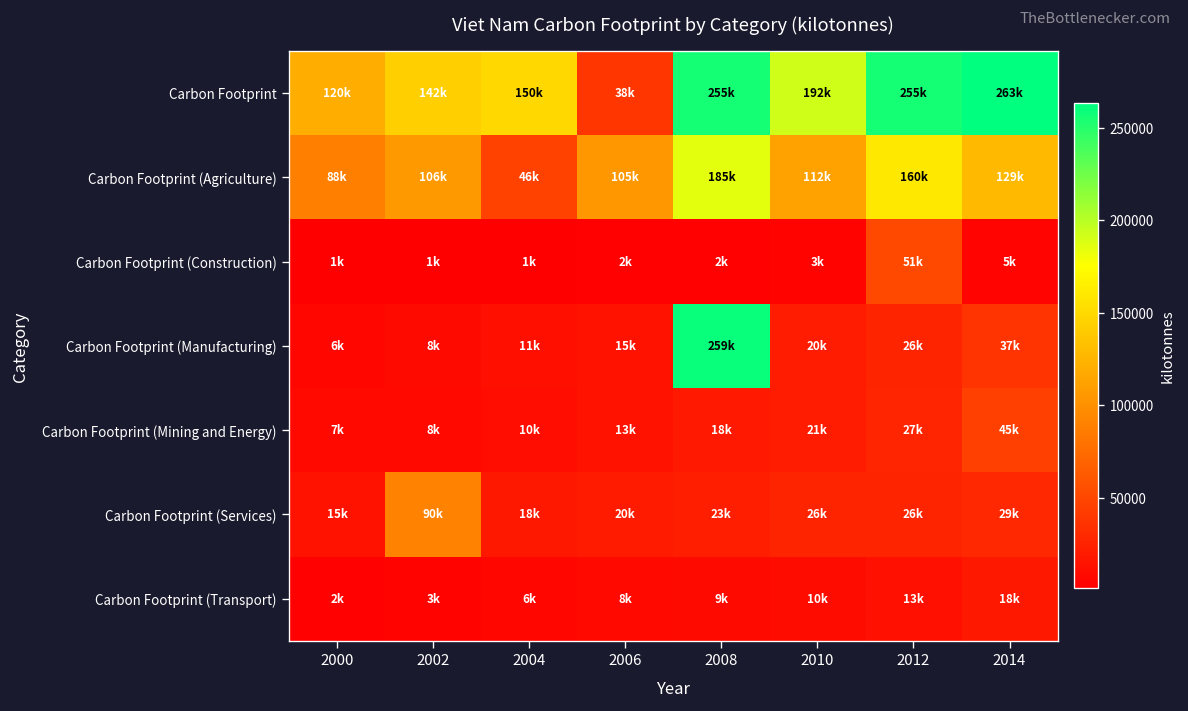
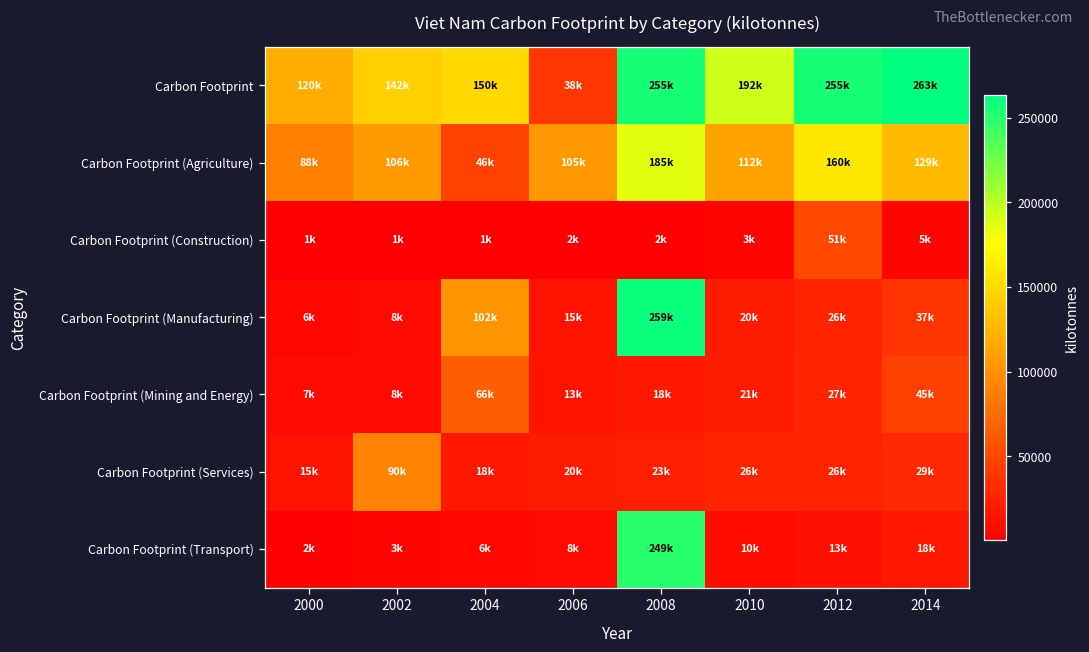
  {
    "Carbon Footprint": {
      "2000": "120k",
      "2002": "142k",
      "2004": "150k",
      "2006": "38k",
      "2008": "255k",
      "2010": "192k",
      "2012": "255k",
      "2014": "263k"
    },
    "Carbon Footprint (Agriculture)": {
      "2000": "88k",
      "2002": "106k",
      "2004": "46k",
      "2006": "105k",
      "2008": "185k",
      "2010": "112k",
      "2012": "160k",
      "2014": "129k"
    },
    "Carbon Footprint (Construction)": {
      "2000": "1k",
      "2002": "1k",
      "2004": "1k",
      "2006": "2k",
      "2008": "2k",
      "2010": "3k",
      "2012": "51k",
      "2014": "5k"
    },
    "Carbon Footprint (Manufacturing)": {
      "2000": "6k",
      "2002": "8k",
-     "2004": "11k",
+     "2004": "102k",
      "2006": "15k",
      "2008": "259k",
      "2010": "20k",
      "2012": "26k",
      "2014": "37k"
    },
    "Carbon Footprint (Mining and Energy)": {
      "2000": "7k",
      "2002": "8k",
-     "2004": "10k",
+     "2004": "66k",
      "2006": "13k",
      "2008": "18k",
      "2010": "21k",
      "2012": "27k",
      "2014": "45k"
    },
    "Carbon Footprint (Services)": {
      "2000": "15k",
      "2002": "90k",
      "2004": "18k",
      "2006": "20k",
      "2008": "23k",
      "2010": "26k",
      "2012": "26k",
      "2014": "29k"
    },
    "Carbon Footprint (Transport)": {
      "2000": "2k",
      "2002": "3k",
      "2004": "6k",
      "2006": "8k",
-     "2008": "9k",
+     "2008": "249k",
      "2010": "10k",
      "2012": "13k",
      "2014": "18k"
    }
  }
